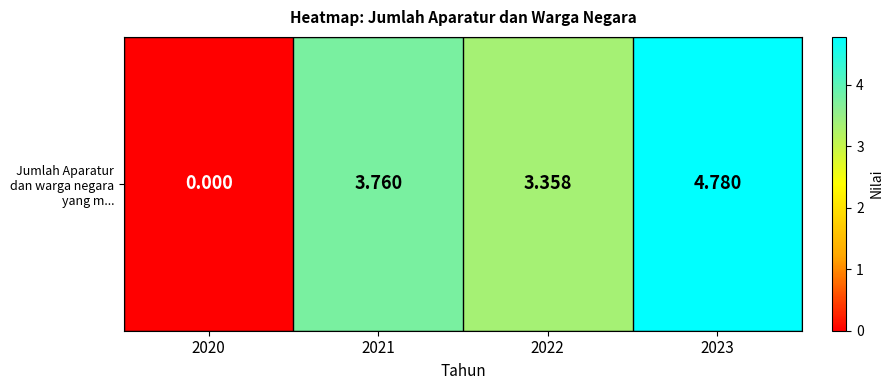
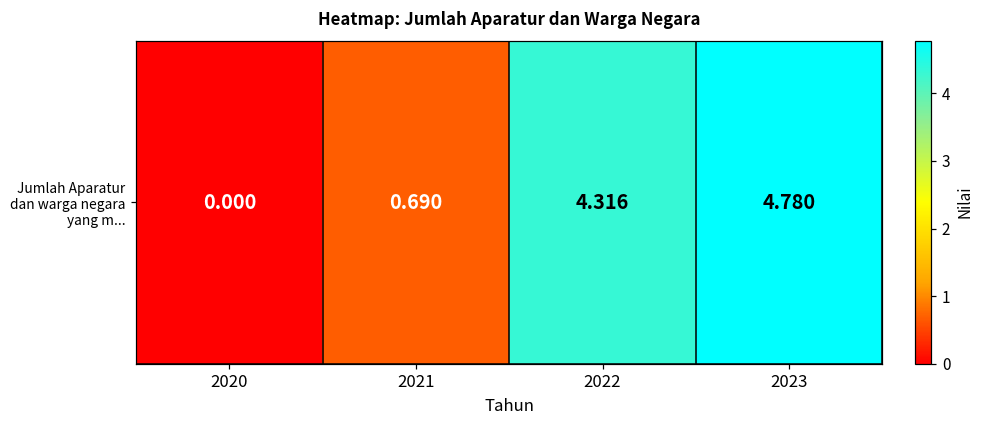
  {
    "Jumlah Aparatur dan warga negara yang m...": {
      "2020": 0.000,
-     "2021": 3.760,
-     "2022": 3.358,
+     "2021": 0.690,
+     "2022": 4.316,
      "2023": 4.780
    }
  }
